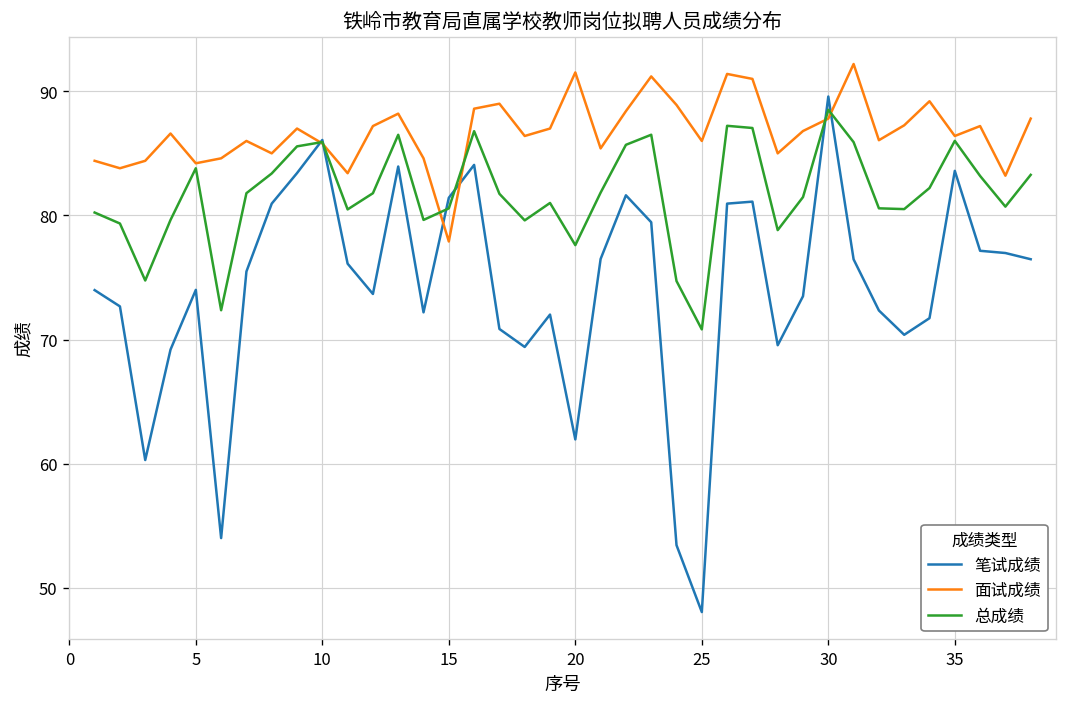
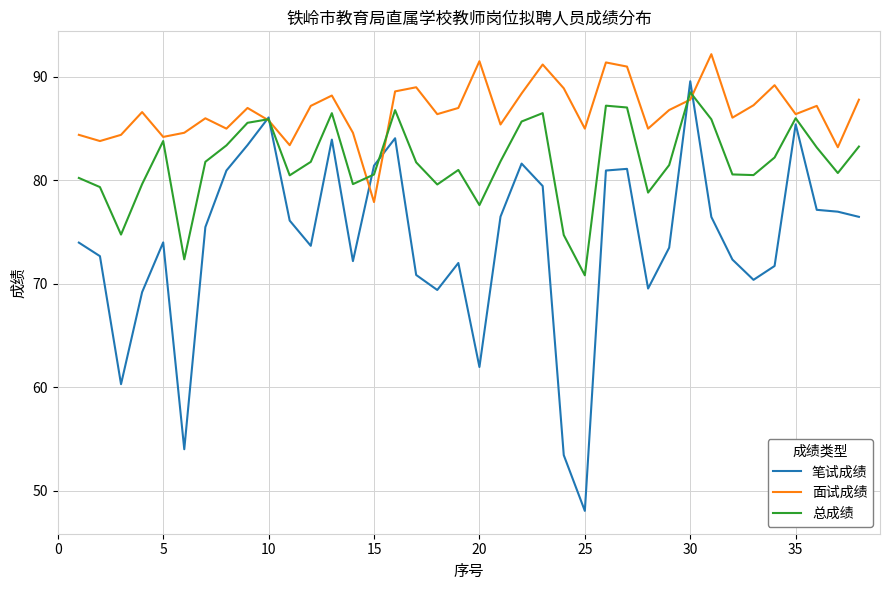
  {
    "笔试成绩": {
      "5": 74.0,
      "15": 81.4,
      "20": 62.0,
      "25": 48.0,
      "30": 89.6,
-     "35": 83.6
+     "35": 85.4
    },
    "面试成绩": {
      "5": 84,
      "15": 78,
      "20": 91.5,
-     "25": 86,
+     "25": 85,
      "30": 88,
      "35": 86.4
    },
    "总成绩": {
      "5": 83.8,
      "15": 80.6,
      "20": 77.6,
      "25": 70.8,
      "30": 88.5,
      "35": 86.0
    }
  }
